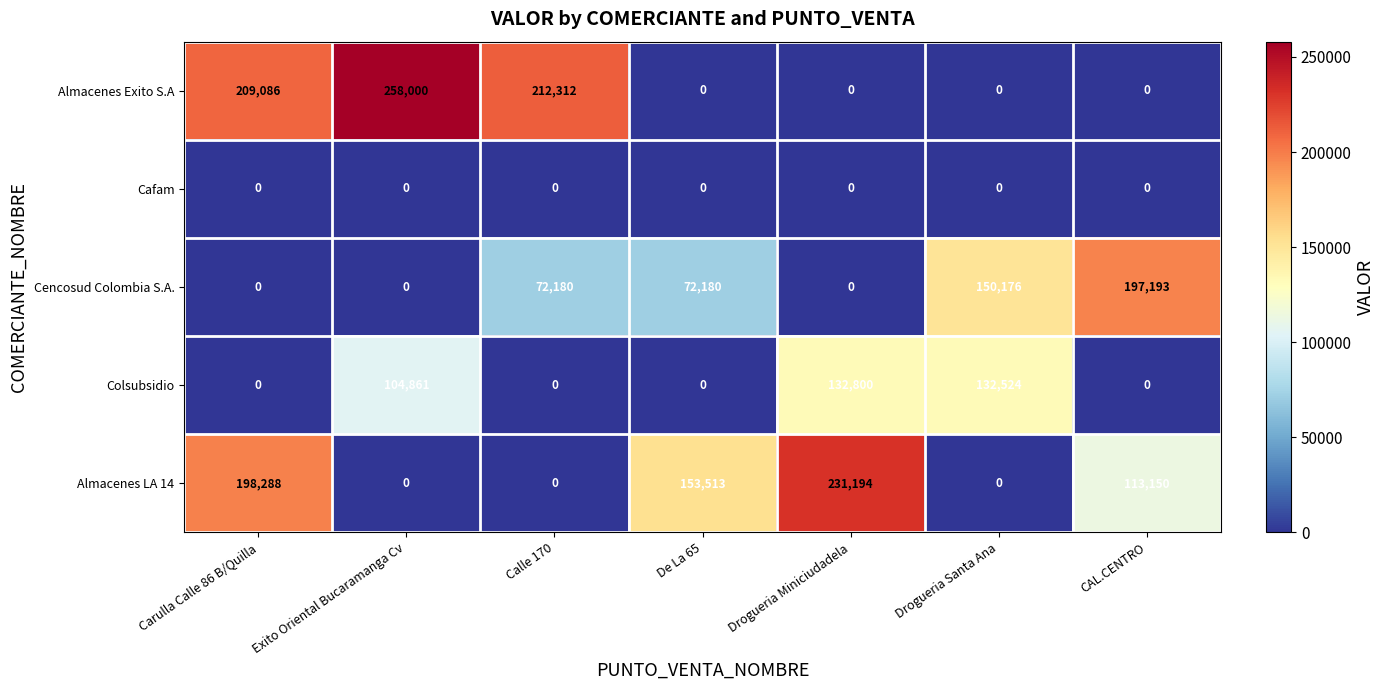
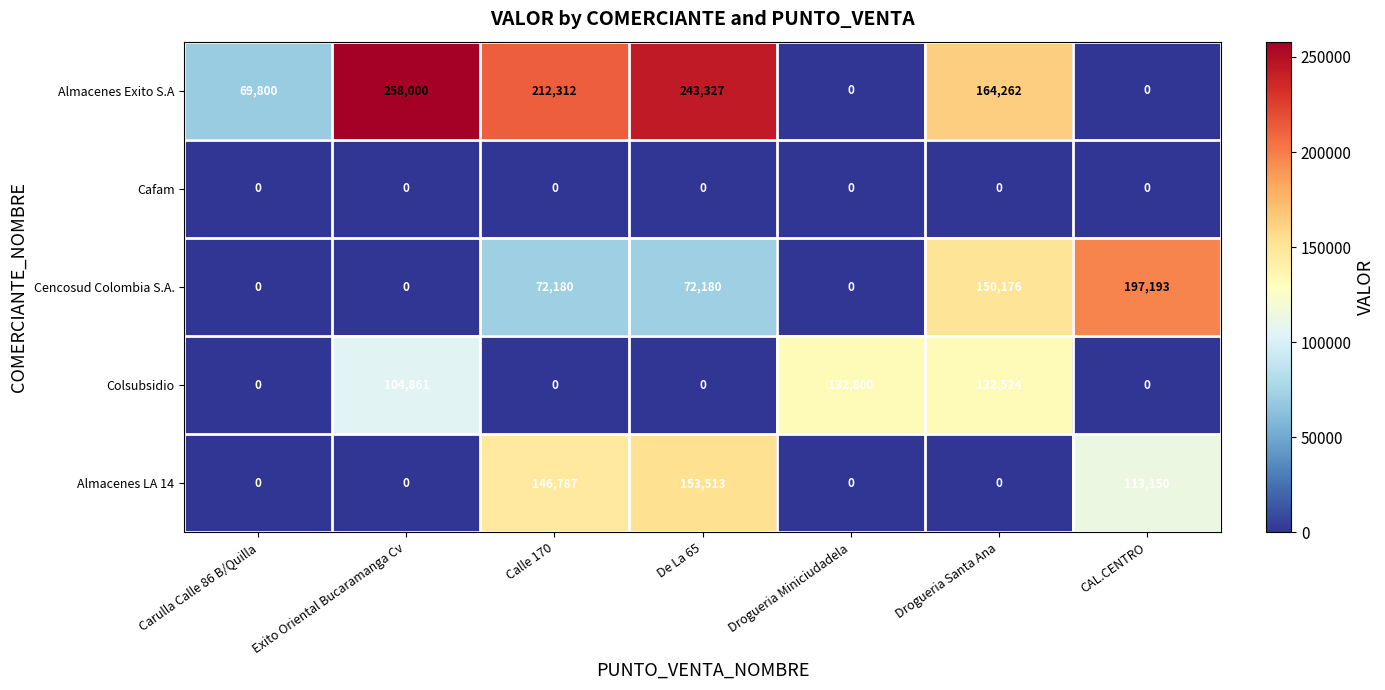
  {
    "Almacenes Exito S.A": {
-     "Carulla Calle 86 B/Quilla": "209,086",
+     "Carulla Calle 86 B/Quilla": "69,800",
      "Exito Oriental Bucaramanga Cv": "258,000",
      "Calle 170": "212,312",
-     "De La 65": "0",
+     "De La 65": "243,327",
      "Drogueria Miniciudadela": "0",
-     "Drogueria Santa Ana": "0",
+     "Drogueria Santa Ana": "164,262",
      "CAL.CENTRO": "0"
    },
    "Cafam": {
      "Carulla Calle 86 B/Quilla": "0",
      "Exito Oriental Bucaramanga Cv": "0",
      "Calle 170": "0",
      "De La 65": "0",
      "Drogueria Miniciudadela": "0",
      "Drogueria Santa Ana": "0",
      "CAL.CENTRO": "0"
    },
    "Cencosud Colombia S.A.": {
      "Carulla Calle 86 B/Quilla": "0",
      "Exito Oriental Bucaramanga Cv": "0",
      "Calle 170": "72,180",
      "De La 65": "72,180",
      "Drogueria Miniciudadela": "0",
      "Drogueria Santa Ana": "150,176",
      "CAL.CENTRO": "197,193"
    },
    "Colsubsidio": {
      "Carulla Calle 86 B/Quilla": "0",
      "Calle 170": "0",
      "De La 65": "0",
      "Drogueria Miniciudadela": "132,800",
      "Drogueria Santa Ana": "132,524",
      "CAL.CENTRO": "0"
    },
    "Almacenes LA 14": {
-     "Carulla Calle 86 B/Quilla": "198,288",
+     "Carulla Calle 86 B/Quilla": "0",
      "Exito Oriental Bucaramanga Cv": "0",
-     "Calle 170": "0",
+     "Calle 170": "146,787",
      "De La 65": "153,513",
-     "Drogueria Miniciudadela": "231,194",
+     "Drogueria Miniciudadela": "0",
      "Drogueria Santa Ana": "0"
    }
  }
